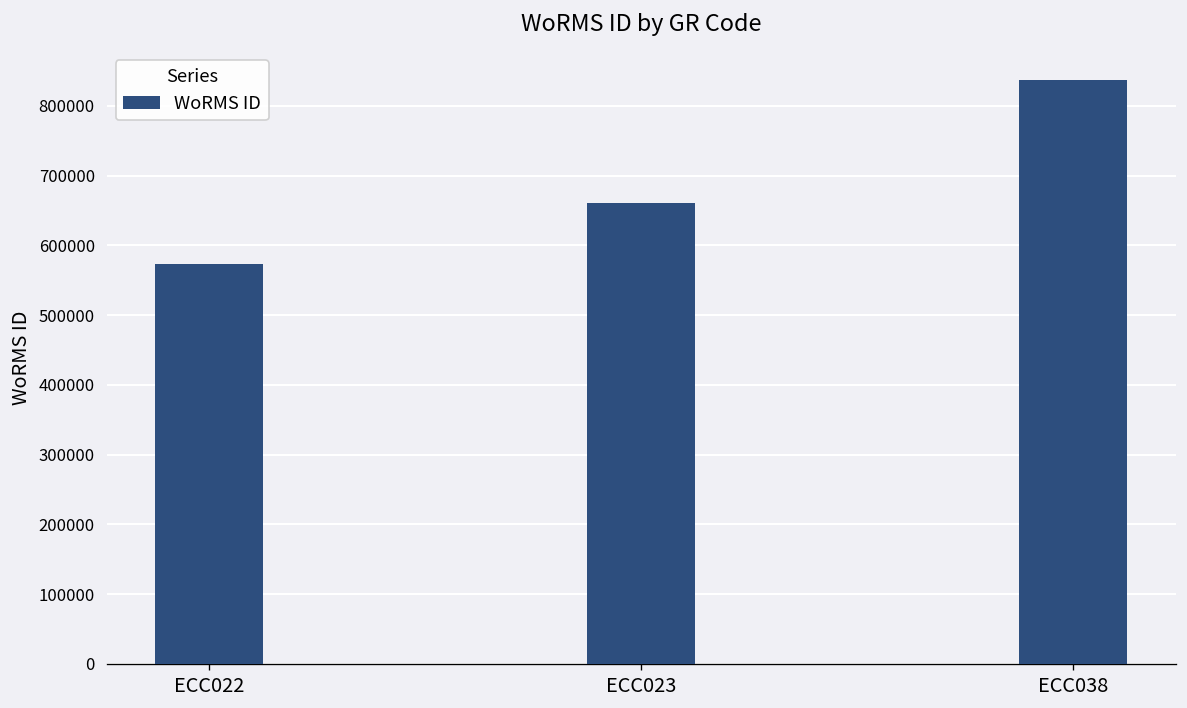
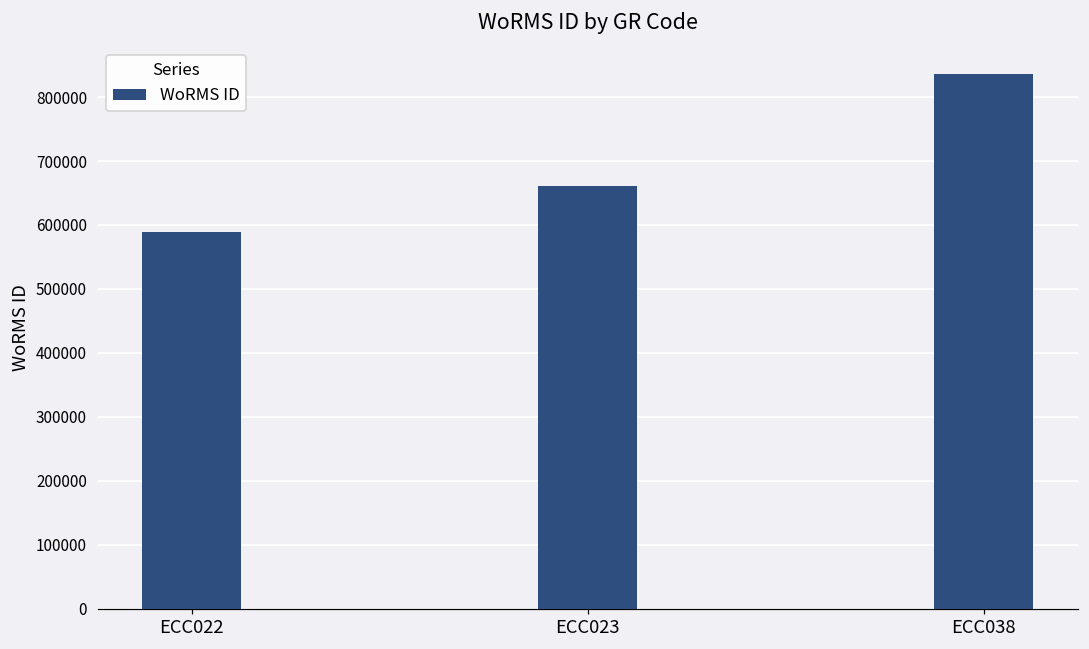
  {
-   "ECC022": 570000,
+   "ECC022": 590000,
    "ECC023": 660000,
    "ECC038": 840000
  }
